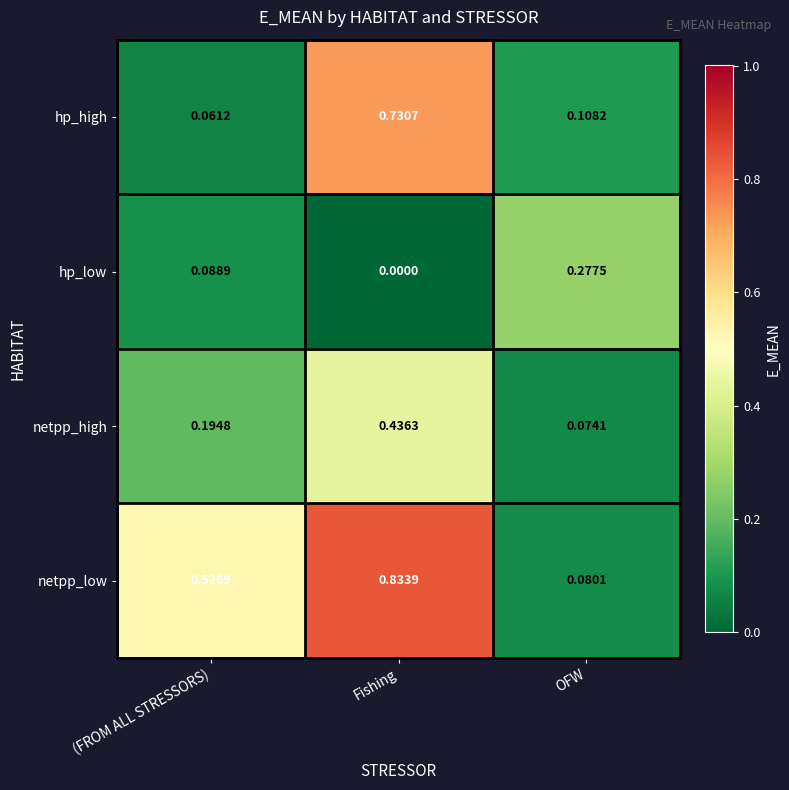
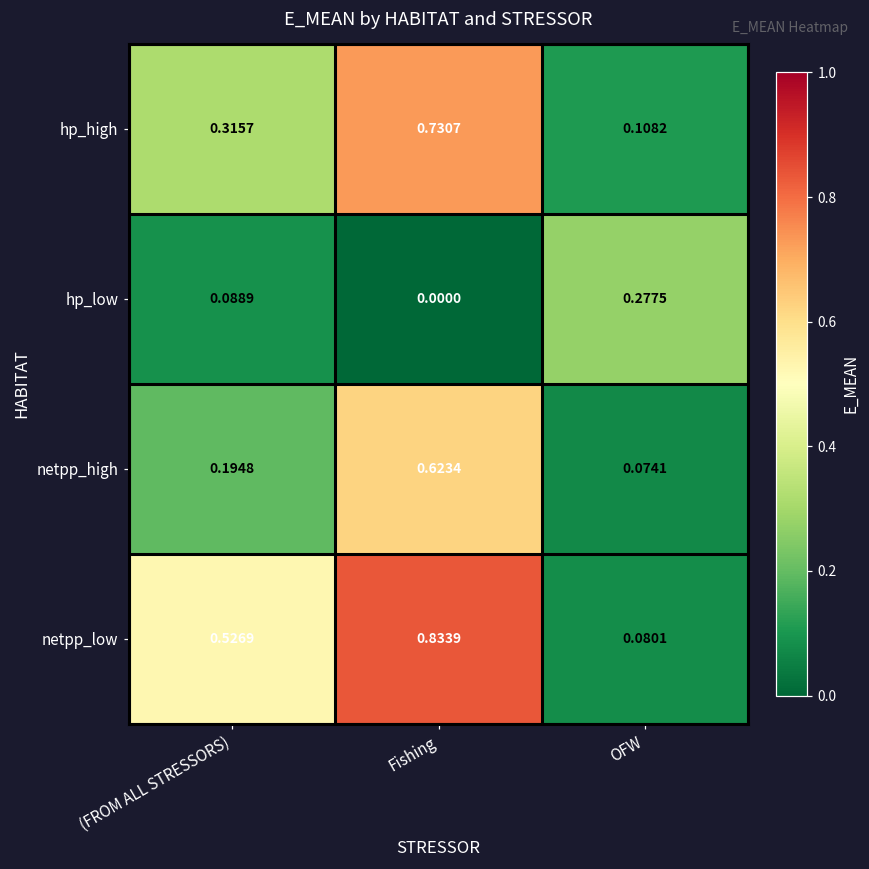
  {
    "hp_high": {
-     "(FROM ALL STRESSORS)": 0.0612,
+     "(FROM ALL STRESSORS)": 0.3157,
      "Fishing": 0.7307,
      "OFW": 0.1082
    },
    "hp_low": {
      "(FROM ALL STRESSORS)": 0.0889,
      "Fishing": 0.0000,
      "OFW": 0.2775
    },
    "netpp_high": {
      "(FROM ALL STRESSORS)": 0.1948,
-     "Fishing": 0.4363,
+     "Fishing": 0.6234,
      "OFW": 0.0741
    },
    "netpp_low": {
      "(FROM ALL STRESSORS)": 0.5269,
      "Fishing": 0.8339,
      "OFW": 0.0801
    }
  }
